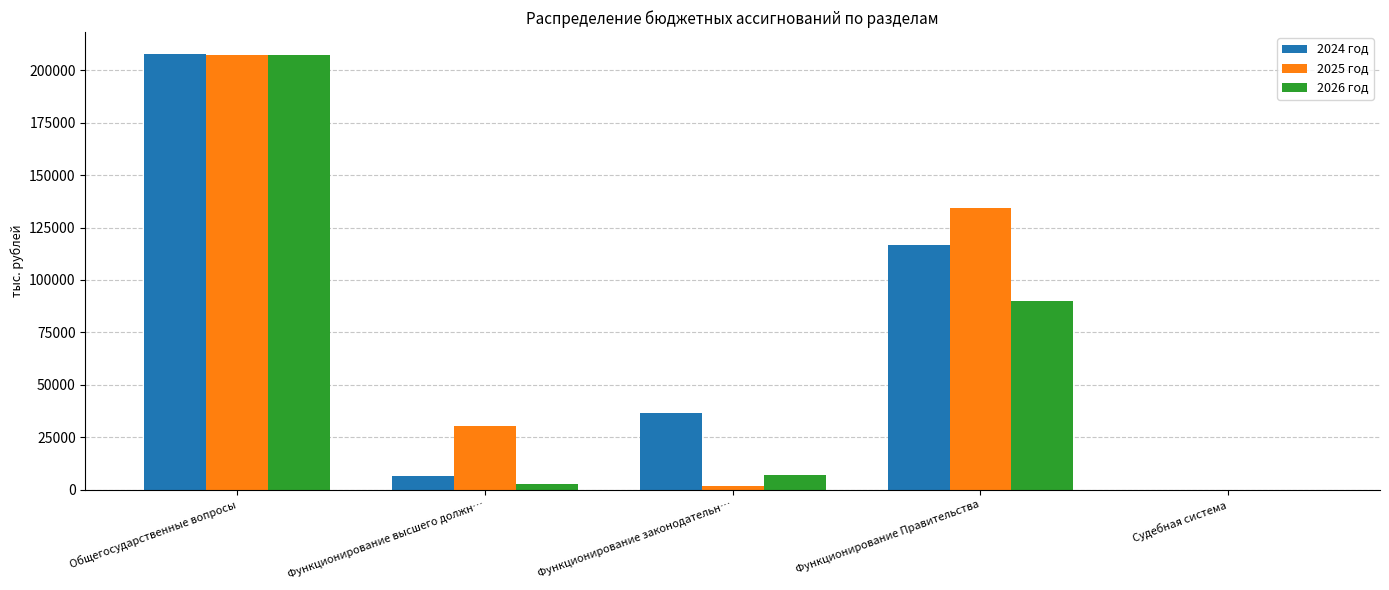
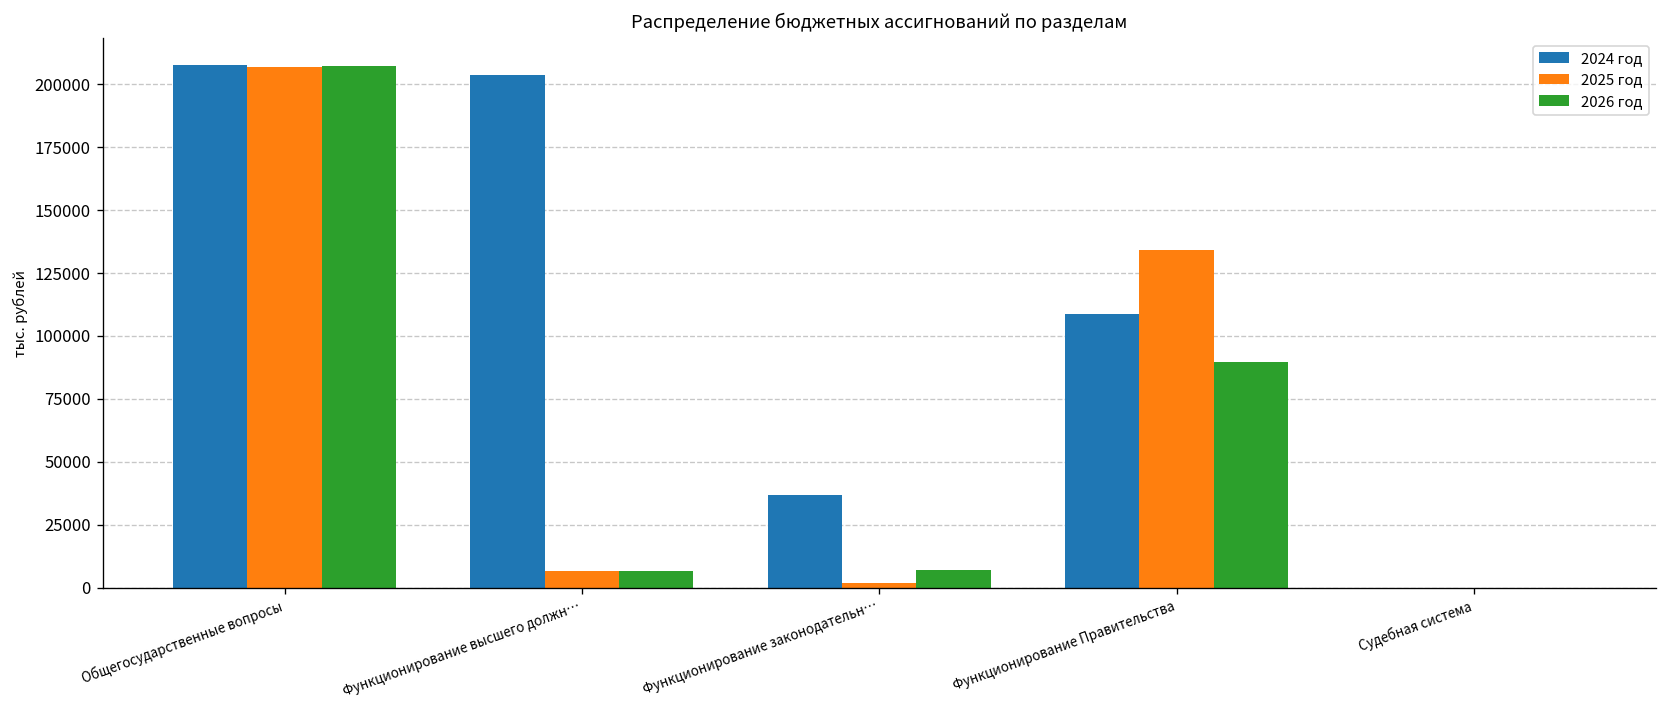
  {
    "2024 год": {
      "Общегосударственные вопросы": 208000,
-     "Функционирование высшего должн…": 7000,
+     "Функционирование высшего должн…": 204000,
      "Функционирование законодательн…": 37000,
-     "Функционирование Правительства": 117000
+     "Функционирование Правительства": 109000
    },
    "2025 год": {
      "Общегосударственные вопросы": 207000,
-     "Функционирование высшего должн…": 30000,
+     "Функционирование высшего должн…": 7000,
      "Функционирование законодательн…": 2000,
      "Функционирование Правительства": 134000
    },
    "2026 год": {
      "Общегосударственные вопросы": 207000,
-     "Функционирование высшего должн…": 3000,
+     "Функционирование высшего должн…": 7000,
      "Функционирование законодательн…": 7000,
      "Функционирование Правительства": 90000
    }
  }
